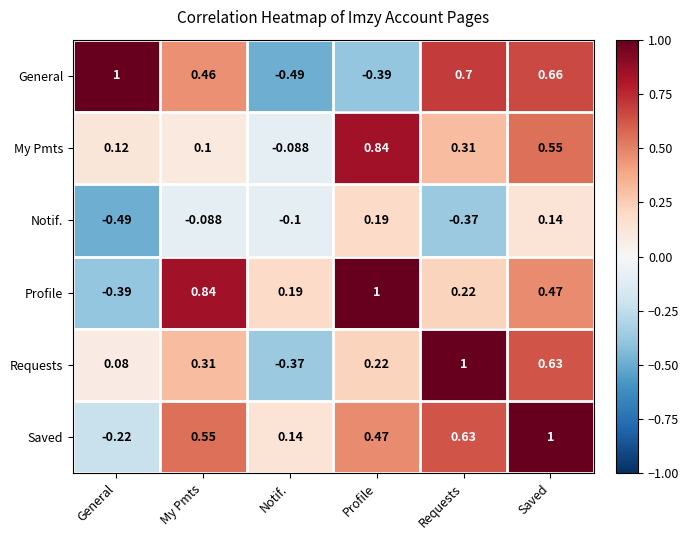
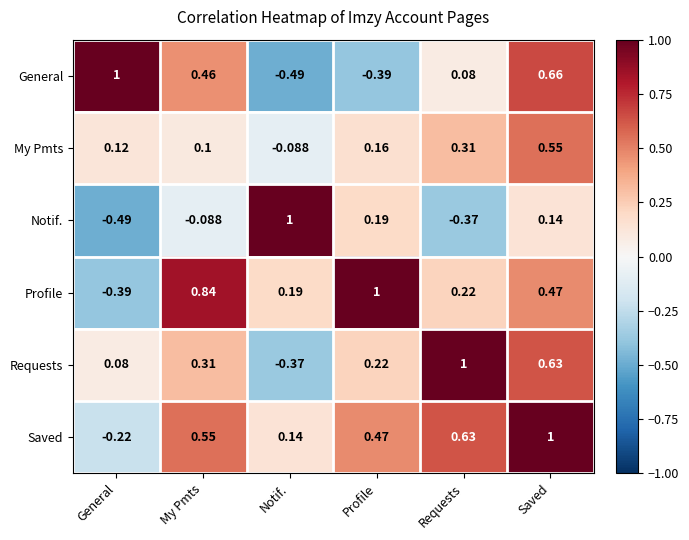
  {
    "General": {
      "General": 1,
      "My Pmts": 0.46,
      "Notif.": -0.49,
      "Profile": -0.39,
-     "Requests": 0.7,
+     "Requests": 0.08,
      "Saved": 0.66
    },
    "My Pmts": {
      "General": 0.12,
      "My Pmts": 0.1,
      "Notif.": -0.088,
-     "Profile": 0.84,
+     "Profile": 0.16,
      "Requests": 0.31,
      "Saved": 0.55
    },
    "Notif.": {
      "General": -0.49,
      "My Pmts": -0.088,
-     "Notif.": -0.1,
+     "Notif.": 1,
      "Profile": 0.19,
      "Requests": -0.37,
      "Saved": 0.14
    },
    "Profile": {
      "General": -0.39,
      "My Pmts": 0.84,
      "Notif.": 0.19,
      "Profile": 1,
      "Requests": 0.22,
      "Saved": 0.47
    },
    "Requests": {
      "General": 0.08,
      "My Pmts": 0.31,
      "Notif.": -0.37,
      "Profile": 0.22,
      "Requests": 1,
      "Saved": 0.63
    },
    "Saved": {
      "General": -0.22,
      "My Pmts": 0.55,
      "Notif.": 0.14,
      "Profile": 0.47,
      "Requests": 0.63,
      "Saved": 1
    }
  }
